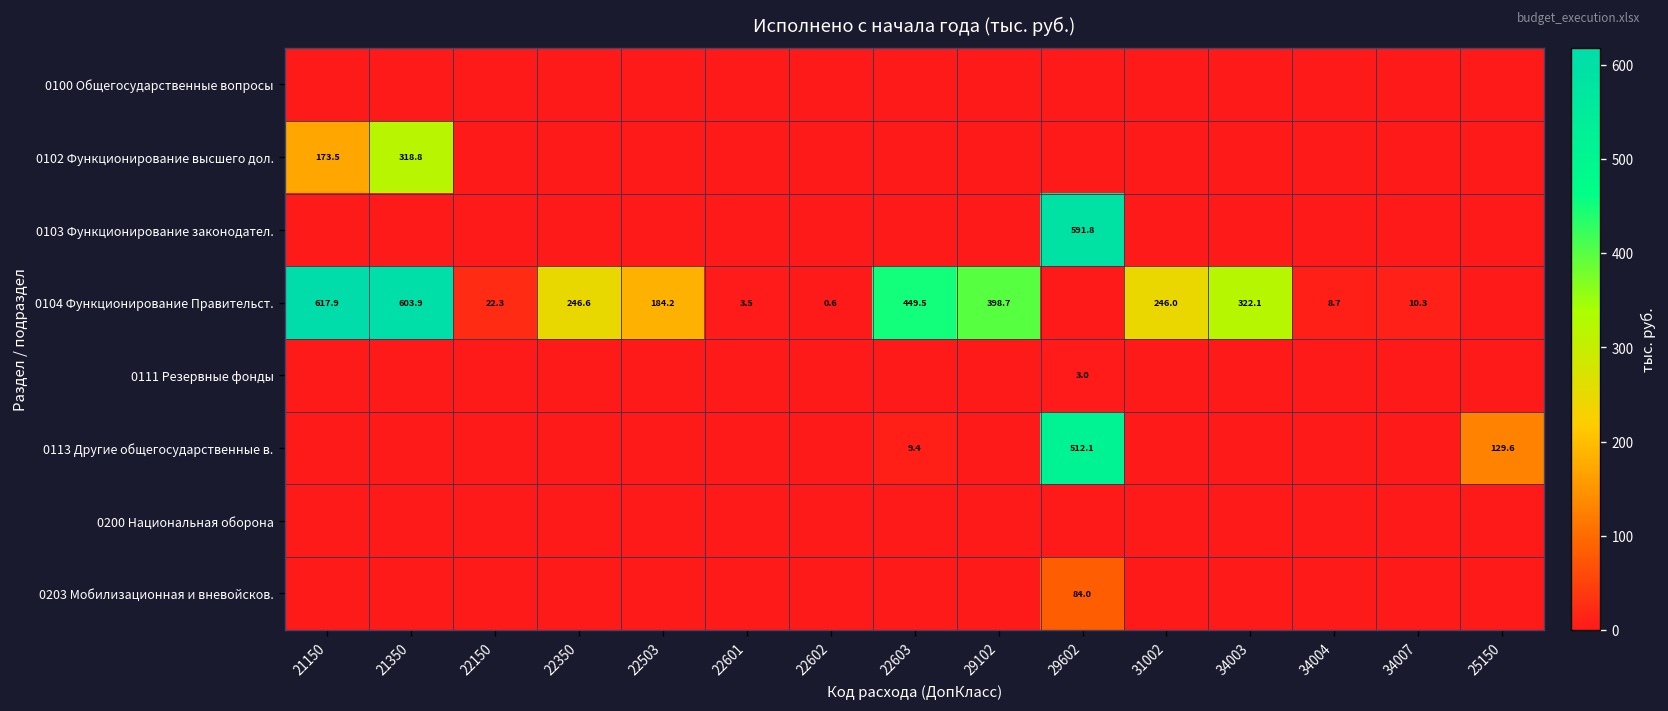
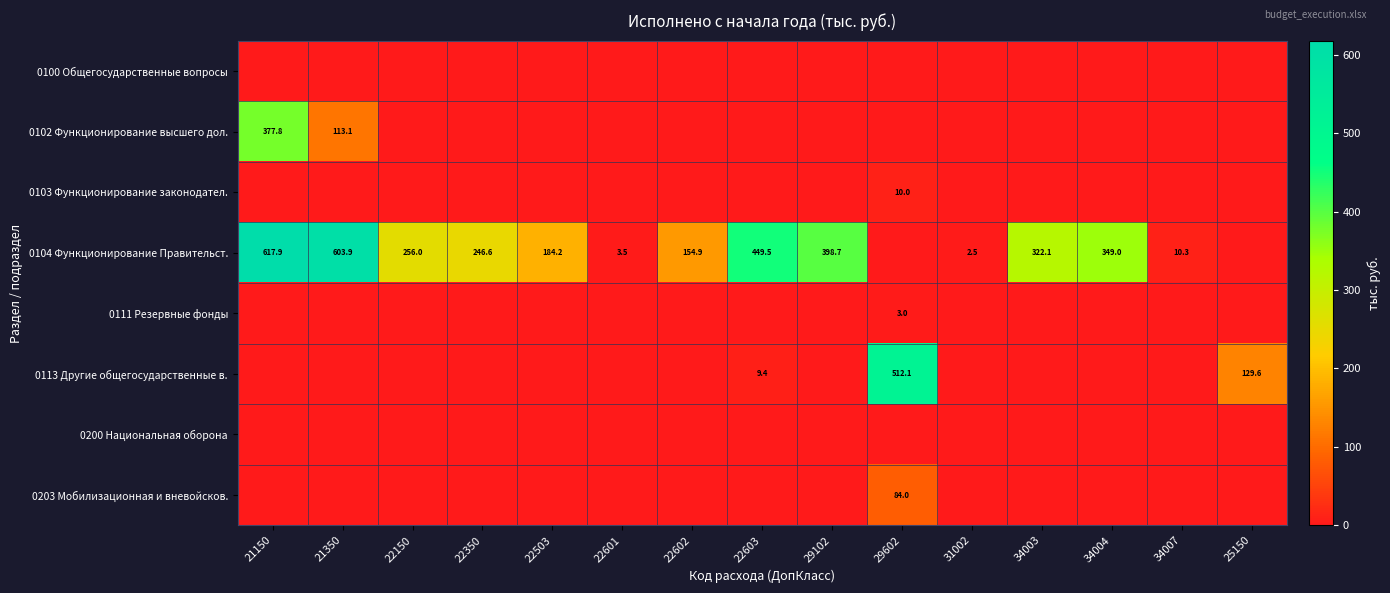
  {
    "0102 Функционирование высшего дол.": {
-     "21150": 173.5,
-     "21350": 318.8
+     "21150": 377.8,
+     "21350": 113.1
    },
    "0103 Функционирование законодател.": {
-     "29602": 591.8
+     "29602": 10.0
    },
    "0104 Функционирование Правительст.": {
      "21150": 617.9,
      "21350": 603.9,
-     "22150": 22.3,
+     "22150": 256.0,
      "22350": 246.6,
      "22503": 184.2,
      "22601": 3.5,
-     "22602": 0.6,
+     "22602": 154.9,
      "22603": 449.5,
      "29102": 398.7,
-     "31002": 246.0,
+     "31002": 2.5,
      "34003": 322.1,
-     "34004": 8.7,
+     "34004": 349.0,
      "34007": 10.3
    },
    "0111 Резервные фонды": {
      "29602": 3.0
    },
    "0113 Другие общегосударственные в.": {
      "22603": 9.4,
      "29602": 512.1,
      "25150": 129.6
    },
    "0203 Мобилизационная и вневойсков.": {
      "29602": 84.0
    }
  }
